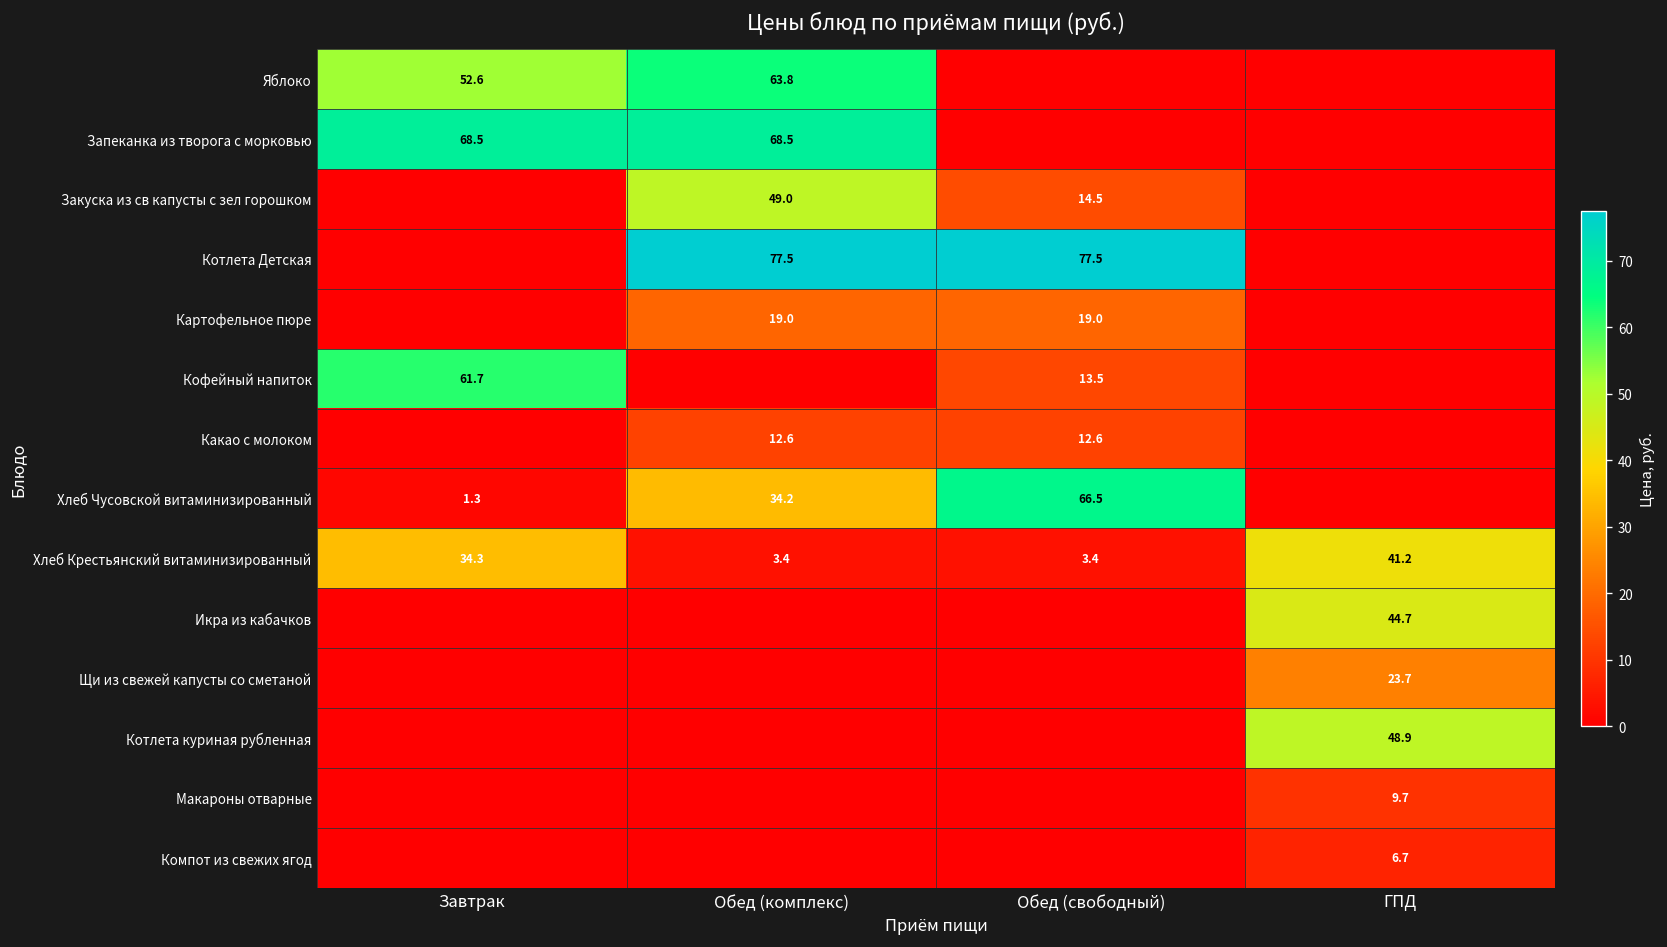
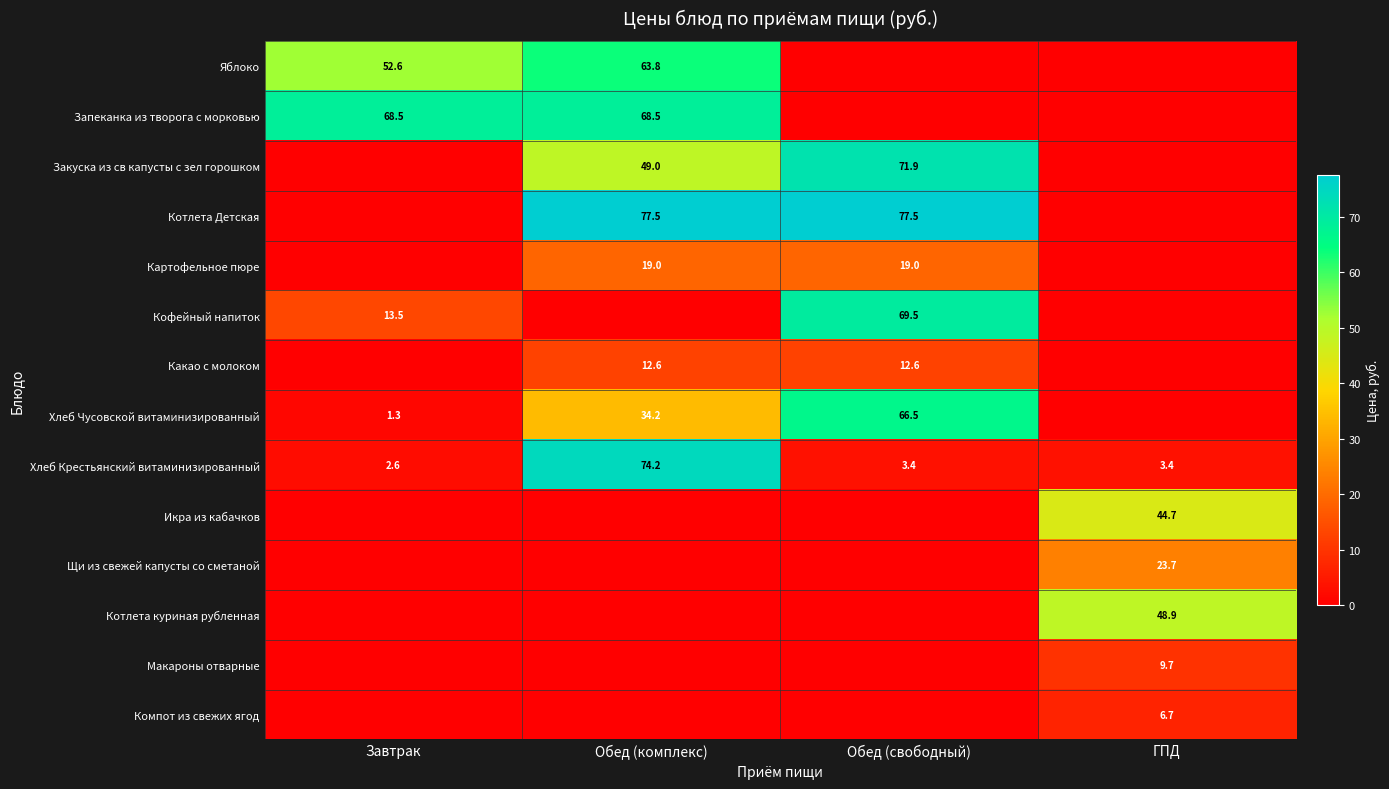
  {
    "Яблоко": {
      "Завтрак": 52.6,
      "Обед (комплекс)": 63.8
    },
    "Запеканка из творога с морковью": {
      "Завтрак": 68.5,
      "Обед (комплекс)": 68.5
    },
    "Закуска из св капусты с зел горошком": {
      "Обед (комплекс)": 49.0,
-     "Обед (свободный)": 14.5
+     "Обед (свободный)": 71.9
    },
    "Котлета Детская": {
      "Обед (комплекс)": 77.5,
      "Обед (свободный)": 77.5
    },
    "Картофельное пюре": {
      "Обед (комплекс)": 19.0,
      "Обед (свободный)": 19.0
    },
    "Кофейный напиток": {
-     "Завтрак": 61.7,
-     "Обед (свободный)": 13.5
+     "Завтрак": 13.5,
+     "Обед (свободный)": 69.5
    },
    "Какао с молоком": {
      "Обед (комплекс)": 12.6,
      "Обед (свободный)": 12.6
    },
    "Хлеб Чусовской витаминизированный": {
      "Завтрак": 1.3,
      "Обед (комплекс)": 34.2,
      "Обед (свободный)": 66.5
    },
    "Хлеб Крестьянский витаминизированный": {
-     "Завтрак": 34.3,
-     "Обед (комплекс)": 3.4,
+     "Завтрак": 2.6,
+     "Обед (комплекс)": 74.2,
      "Обед (свободный)": 3.4,
-     "ГПД": 41.2
+     "ГПД": 3.4
    },
    "Икра из кабачков": {
      "ГПД": 44.7
    },
    "Щи из свежей капусты со сметаной": {
      "ГПД": 23.7
    },
    "Котлета куриная рубленная": {
      "ГПД": 48.9
    },
    "Макароны отварные": {
      "ГПД": 9.7
    },
    "Компот из свежих ягод": {
      "ГПД": 6.7
    }
  }
